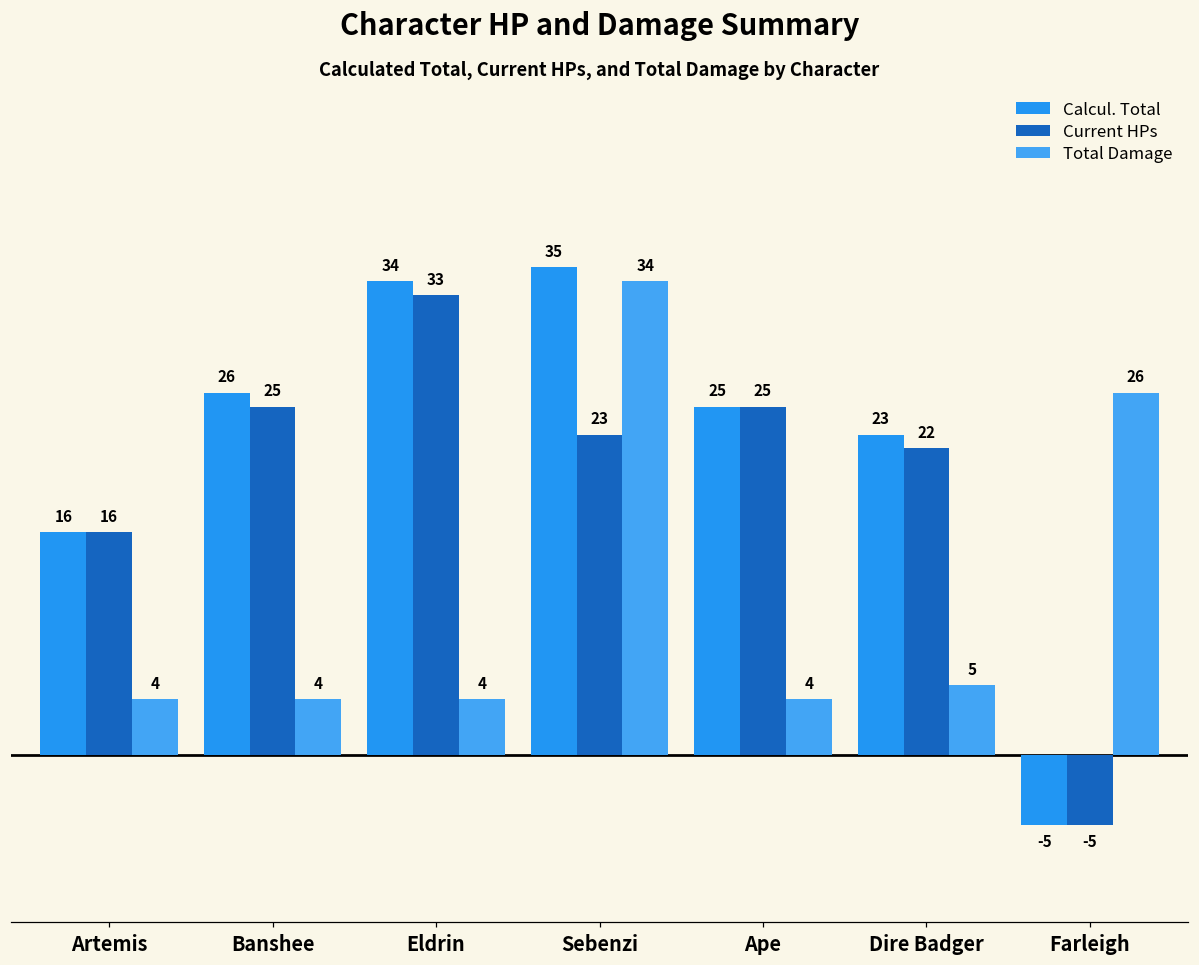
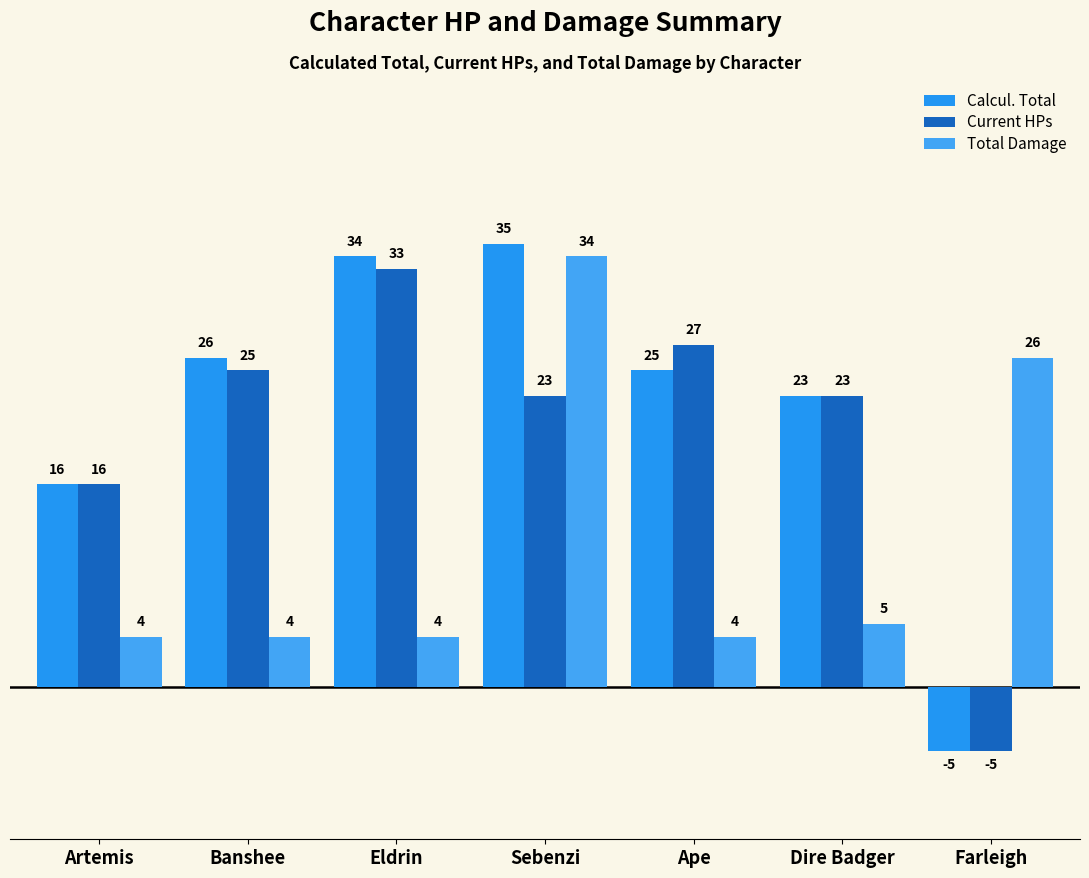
  {
    "Current HPs": {
      "Artemis": 16,
      "Banshee": 25,
      "Eldrin": 33,
      "Sebenzi": 23,
-     "Ape": 25,
-     "Dire Badger": 22,
+     "Ape": 27,
+     "Dire Badger": 23,
      "Farleigh": -5
    }
  }
